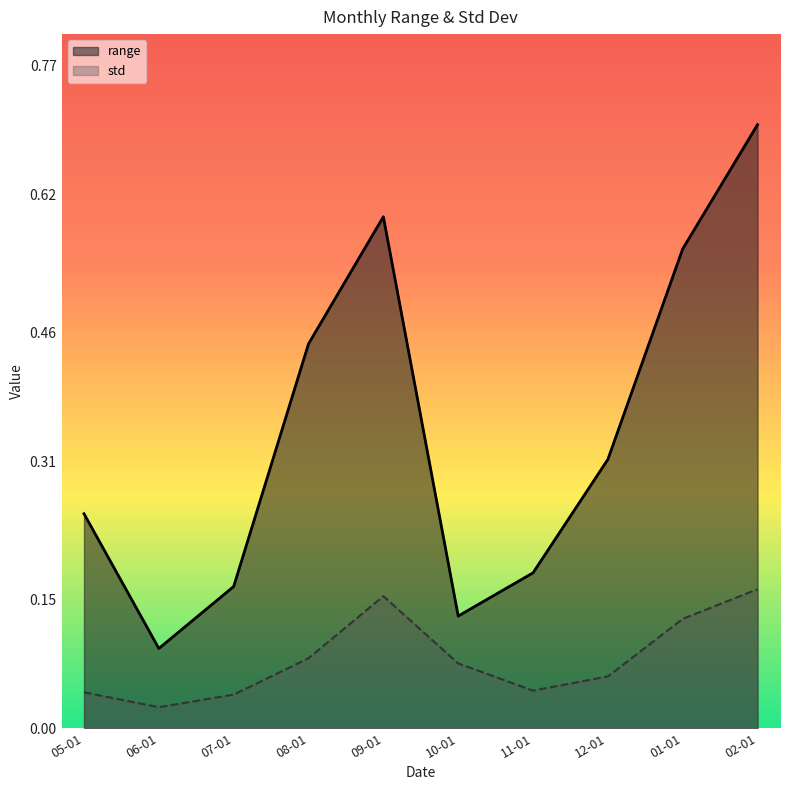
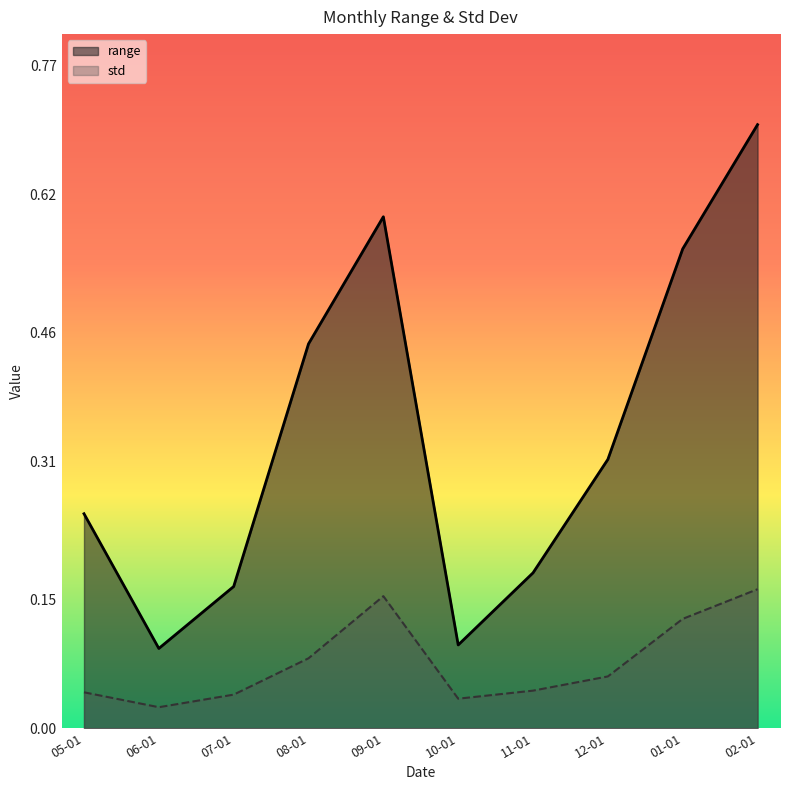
  {
    "range": {
      "05-01": 0.25,
      "06-01": 0.09,
      "07-01": 0.16,
      "08-01": 0.45,
      "09-01": 0.59,
-     "10-01": 0.13,
+     "10-01": 0.10,
      "11-01": 0.18,
      "12-01": 0.31,
      "01-01": 0.56,
      "02-01": 0.70
    },
    "std": {
      "05-01": 0.04,
      "06-01": 0.02,
      "07-01": 0.04,
      "08-01": 0.08,
      "09-01": 0.15,
-     "10-01": 0.08,
+     "10-01": 0.03,
      "11-01": 0.04,
      "12-01": 0.06,
      "01-01": 0.13,
      "02-01": 0.16
    }
  }
